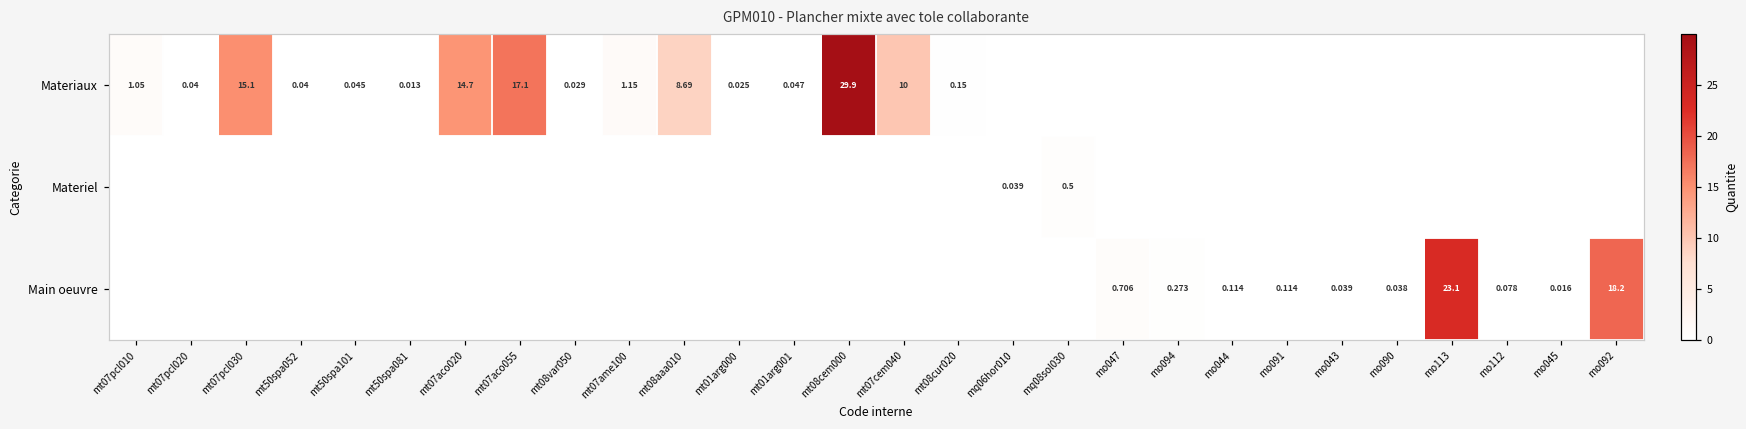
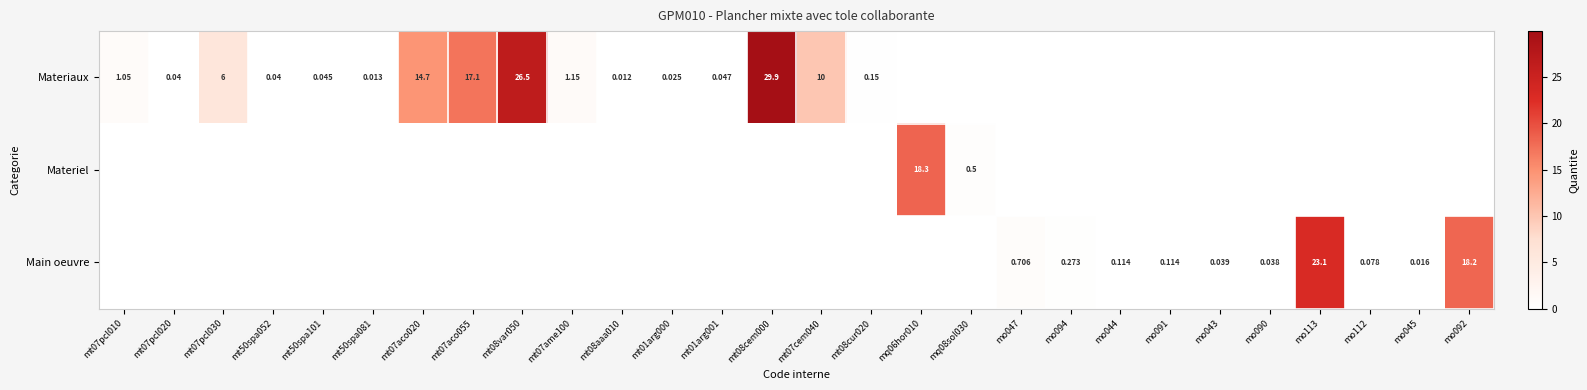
  {
    "Materiaux": {
      "mt07pcl010": 1.05,
      "mt07pcl020": 0.04,
-     "mt07pcl030": 15.1,
+     "mt07pcl030": 6,
      "mt50spa052": 0.04,
      "mt50spa101": 0.045,
      "mt50spa081": 0.013,
      "mt07aco020": 14.7,
      "mt07aco055": 17.1,
-     "mt08var050": 0.029,
+     "mt08var050": 26.5,
      "mt07ame100": 1.15,
-     "mt08aaa010": 8.69,
+     "mt08aaa010": 0.012,
      "mt01arg000": 0.025,
      "mt01arg001": 0.047,
      "mt08cem000": 29.9,
      "mt07cem040": 10,
      "mt08cur020": 0.15
    },
    "Materiel": {
-     "mq06hor010": 0.039,
+     "mq06hor010": 18.3,
      "mq08sol030": 0.5
    },
    "Main oeuvre": {
      "mo047": 0.706,
      "mo094": 0.273,
      "mo044": 0.114,
      "mo091": 0.114,
      "mo043": 0.039,
      "mo090": 0.038,
      "mo113": 23.1,
      "mo112": 0.078,
      "mo045": 0.016,
      "mo092": 18.2
    }
  }
